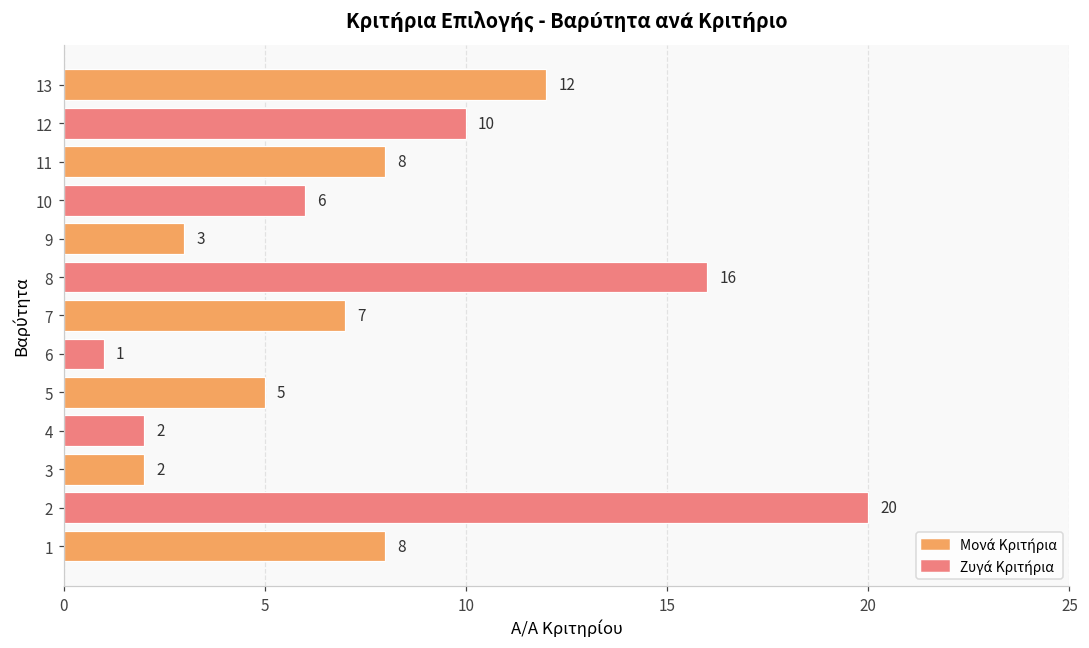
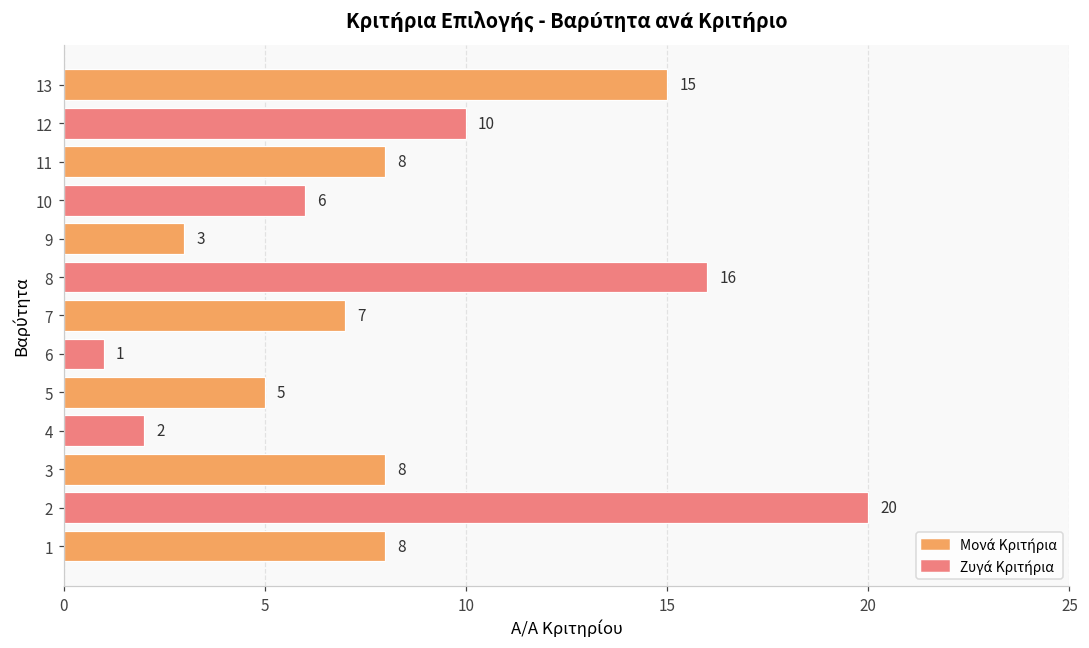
  {
-   "13": 12,
+   "13": 15,
    "12": 10,
    "11": 8,
    "10": 6,
    "9": 3,
    "8": 16,
    "7": 7,
    "6": 1,
    "5": 5,
    "4": 2,
-   "3": 2,
+   "3": 8,
    "2": 20,
    "1": 8
  }
